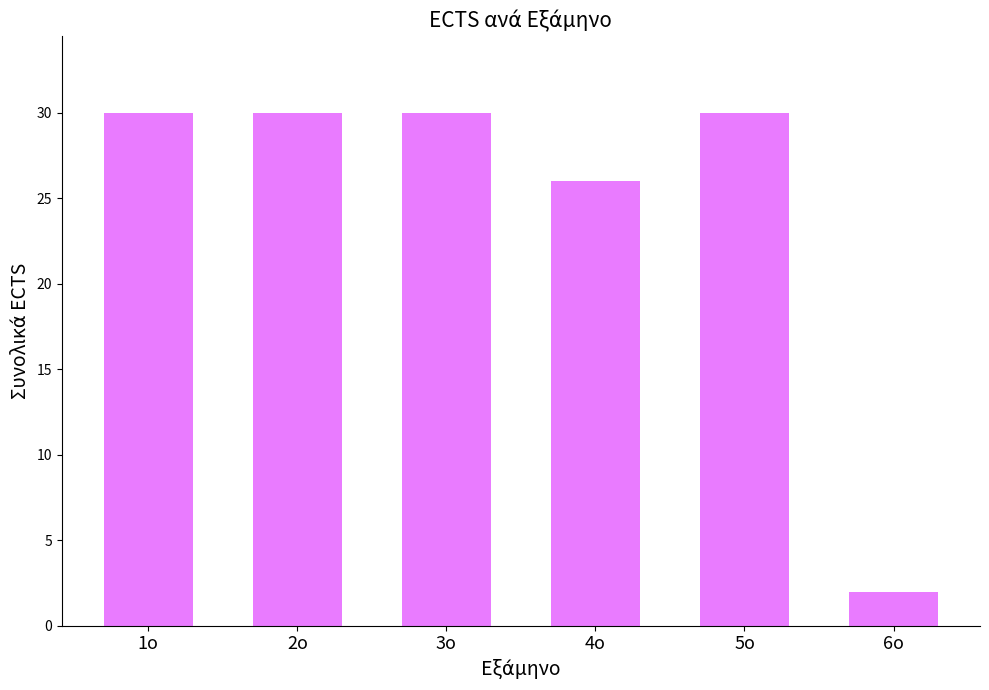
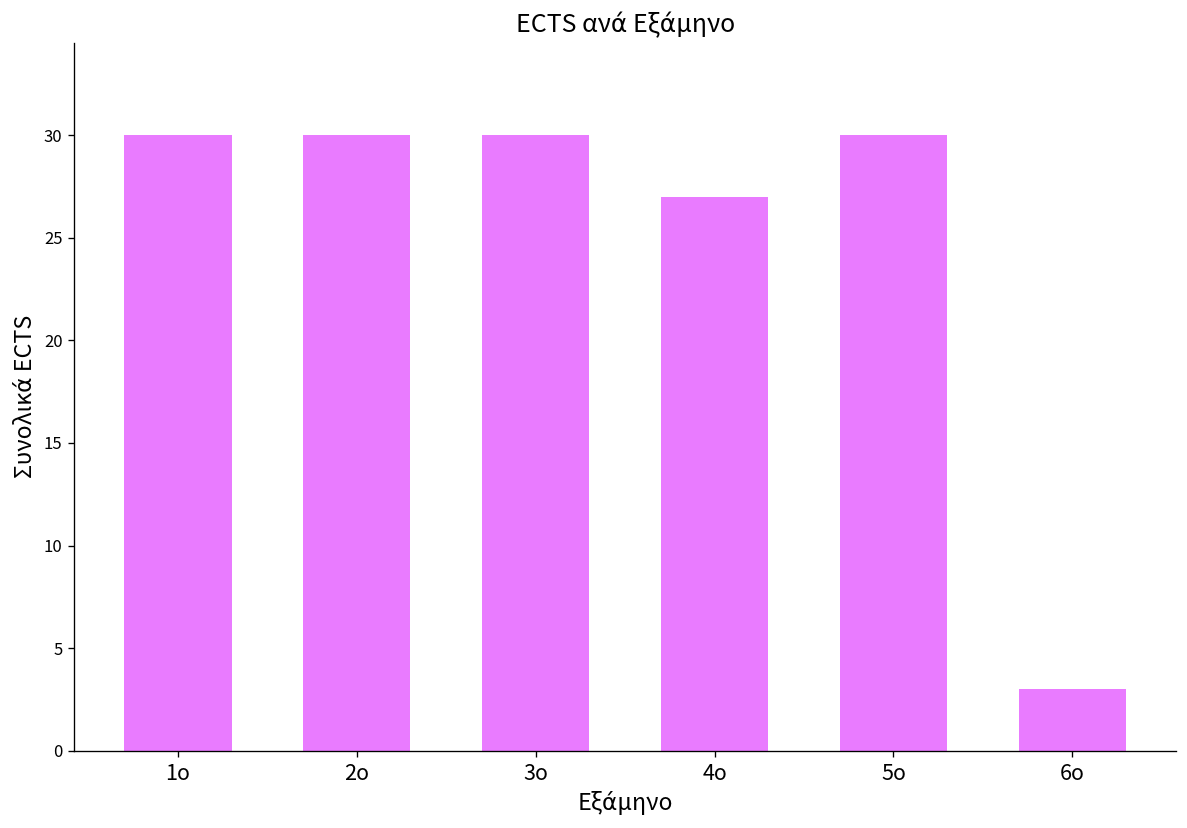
  {
    "1ο": 30,
    "2ο": 30,
    "3ο": 30,
-   "4ο": 26,
+   "4ο": 27,
    "5ο": 30,
-   "6ο": 2
+   "6ο": 3
  }
